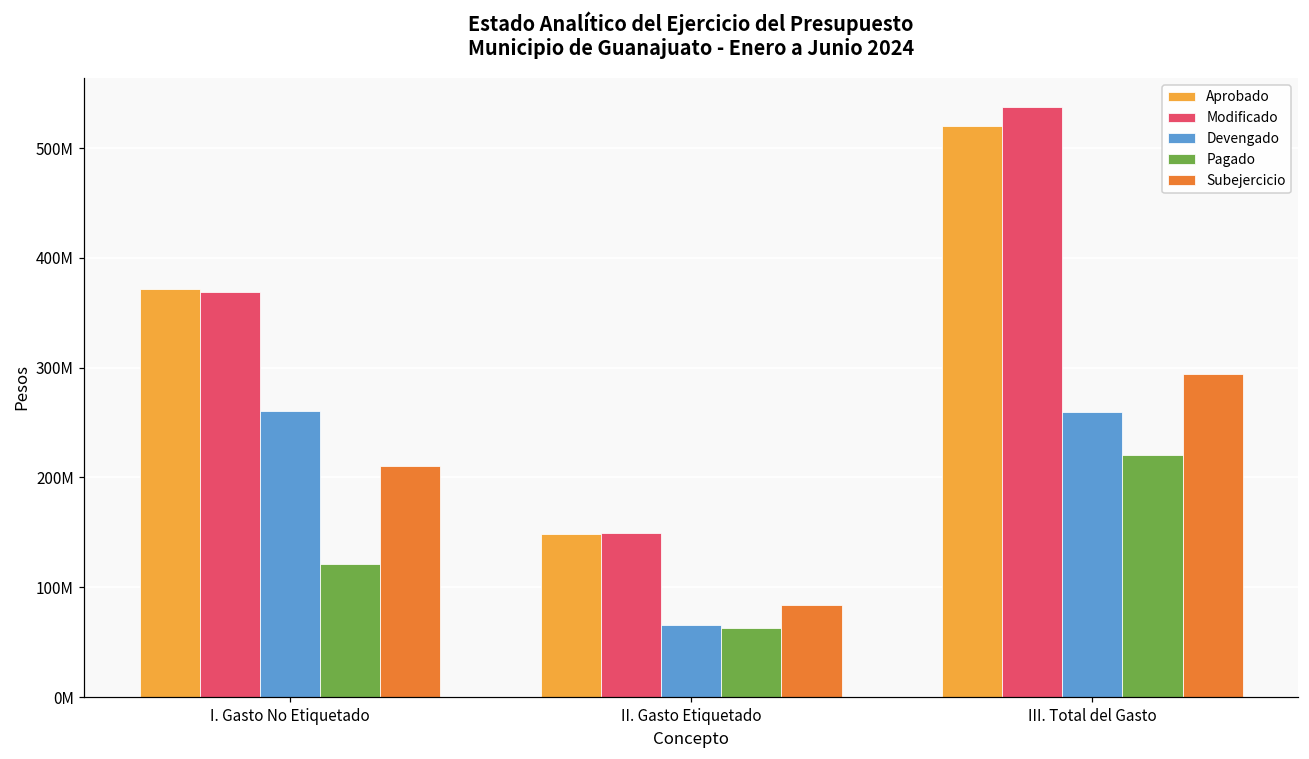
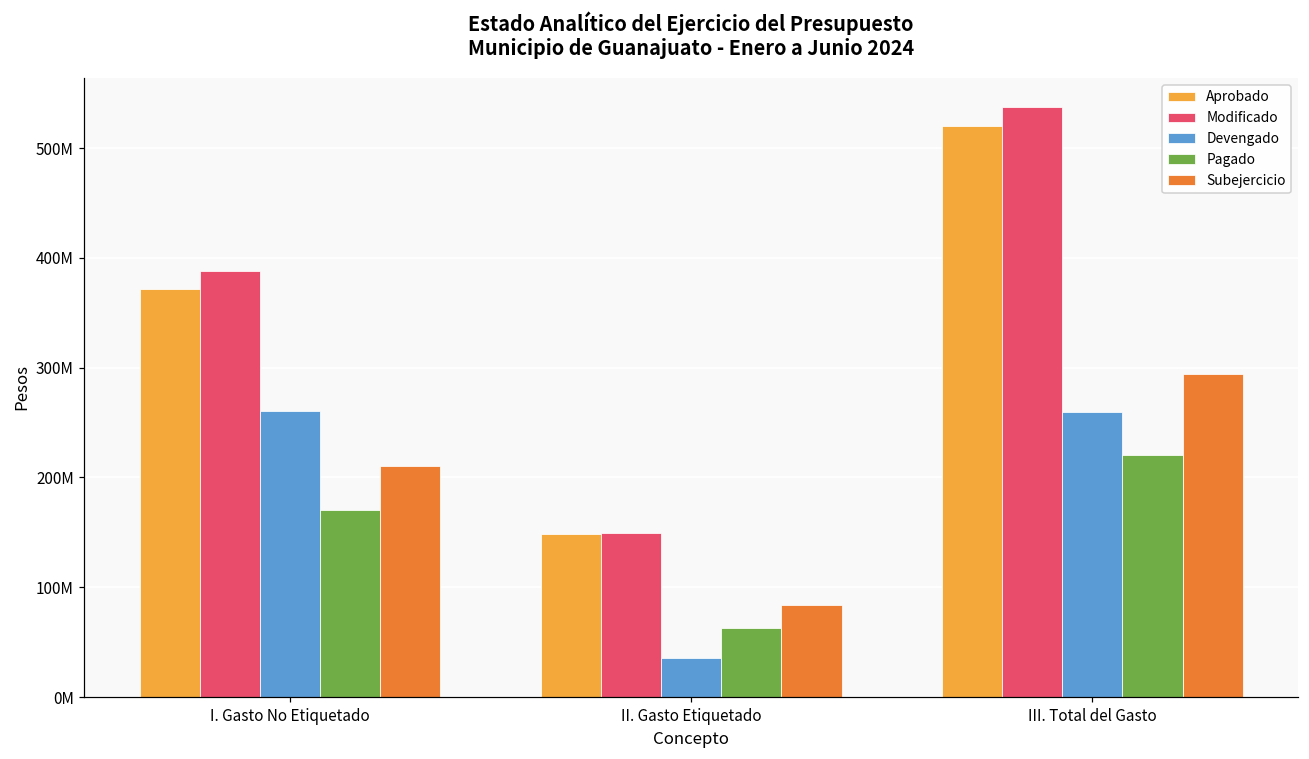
  {
    "Modificado": {
-     "I. Gasto No Etiquetado": 370000000,
+     "I. Gasto No Etiquetado": 390000000,
      "II. Gasto Etiquetado": 150000000,
      "III. Total del Gasto": 540000000
    },
    "Devengado": {
      "I. Gasto No Etiquetado": 260000000,
-     "II. Gasto Etiquetado": 70000000,
+     "II. Gasto Etiquetado": 40000000,
      "III. Total del Gasto": 260000000
    },
    "Pagado": {
-     "I. Gasto No Etiquetado": 120000000,
+     "I. Gasto No Etiquetado": 170000000,
      "II. Gasto Etiquetado": 60000000,
      "III. Total del Gasto": 220000000
    }
  }
